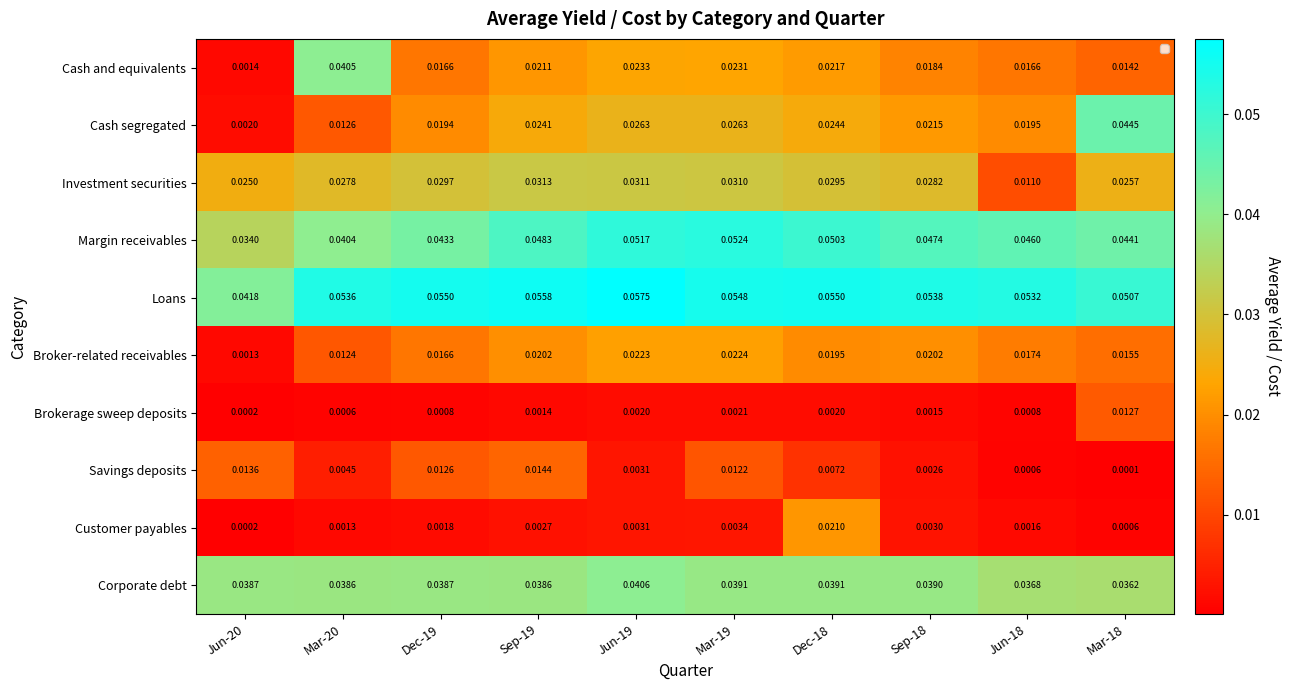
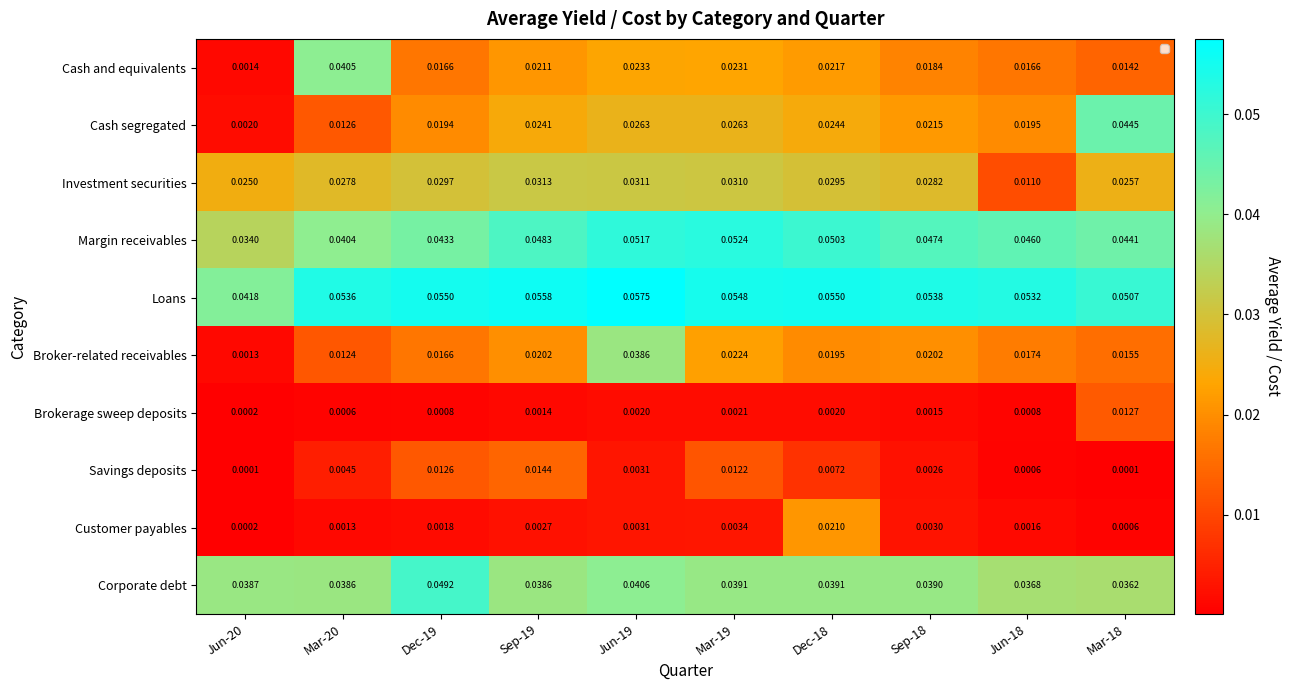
  {
    "Cash and equivalents": {
      "Jun-20": 0.0014,
      "Mar-20": 0.0405,
      "Dec-19": 0.0166,
      "Sep-19": 0.0211,
      "Jun-19": 0.0233,
      "Mar-19": 0.0231,
      "Dec-18": 0.0217,
      "Sep-18": 0.0184,
      "Jun-18": 0.0166,
      "Mar-18": 0.0142
    },
    "Cash segregated": {
      "Jun-20": 0.0020,
      "Mar-20": 0.0126,
      "Dec-19": 0.0194,
      "Sep-19": 0.0241,
      "Jun-19": 0.0263,
      "Mar-19": 0.0263,
      "Dec-18": 0.0244,
      "Sep-18": 0.0215,
      "Jun-18": 0.0195,
      "Mar-18": 0.0445
    },
    "Investment securities": {
      "Jun-20": 0.0250,
      "Mar-20": 0.0278,
      "Dec-19": 0.0297,
      "Sep-19": 0.0313,
      "Jun-19": 0.0311,
      "Mar-19": 0.0310,
      "Dec-18": 0.0295,
      "Sep-18": 0.0282,
      "Jun-18": 0.0110,
      "Mar-18": 0.0257
    },
    "Margin receivables": {
      "Jun-20": 0.0340,
      "Mar-20": 0.0404,
      "Dec-19": 0.0433,
      "Sep-19": 0.0483,
      "Jun-19": 0.0517,
      "Mar-19": 0.0524,
      "Dec-18": 0.0503,
      "Sep-18": 0.0474,
      "Jun-18": 0.0460,
      "Mar-18": 0.0441
    },
    "Loans": {
      "Jun-20": 0.0418,
      "Mar-20": 0.0536,
      "Dec-19": 0.0550,
      "Sep-19": 0.0558,
      "Jun-19": 0.0575,
      "Mar-19": 0.0548,
      "Dec-18": 0.0550,
      "Sep-18": 0.0538,
      "Jun-18": 0.0532,
      "Mar-18": 0.0507
    },
    "Broker-related receivables": {
      "Jun-20": 0.0013,
      "Mar-20": 0.0124,
      "Dec-19": 0.0166,
      "Sep-19": 0.0202,
-     "Jun-19": 0.0223,
+     "Jun-19": 0.0386,
      "Mar-19": 0.0224,
      "Dec-18": 0.0195,
      "Sep-18": 0.0202,
      "Jun-18": 0.0174,
      "Mar-18": 0.0155
    },
    "Brokerage sweep deposits": {
      "Jun-20": 0.0002,
      "Mar-20": 0.0006,
      "Dec-19": 0.0008,
      "Sep-19": 0.0014,
      "Jun-19": 0.0020,
      "Mar-19": 0.0021,
      "Dec-18": 0.0020,
      "Sep-18": 0.0015,
      "Jun-18": 0.0008,
      "Mar-18": 0.0127
    },
    "Savings deposits": {
-     "Jun-20": 0.0136,
+     "Jun-20": 0.0001,
      "Mar-20": 0.0045,
      "Dec-19": 0.0126,
      "Sep-19": 0.0144,
      "Jun-19": 0.0031,
      "Mar-19": 0.0122,
      "Dec-18": 0.0072,
      "Sep-18": 0.0026,
      "Jun-18": 0.0006,
      "Mar-18": 0.0001
    },
    "Customer payables": {
      "Jun-20": 0.0002,
      "Mar-20": 0.0013,
      "Dec-19": 0.0018,
      "Sep-19": 0.0027,
      "Jun-19": 0.0031,
      "Mar-19": 0.0034,
      "Dec-18": 0.0210,
      "Sep-18": 0.0030,
      "Jun-18": 0.0016,
      "Mar-18": 0.0006
    },
    "Corporate debt": {
      "Jun-20": 0.0387,
      "Mar-20": 0.0386,
-     "Dec-19": 0.0387,
+     "Dec-19": 0.0492,
      "Sep-19": 0.0386,
      "Jun-19": 0.0406,
      "Mar-19": 0.0391,
      "Dec-18": 0.0391,
      "Sep-18": 0.0390,
      "Jun-18": 0.0368,
      "Mar-18": 0.0362
    }
  }
